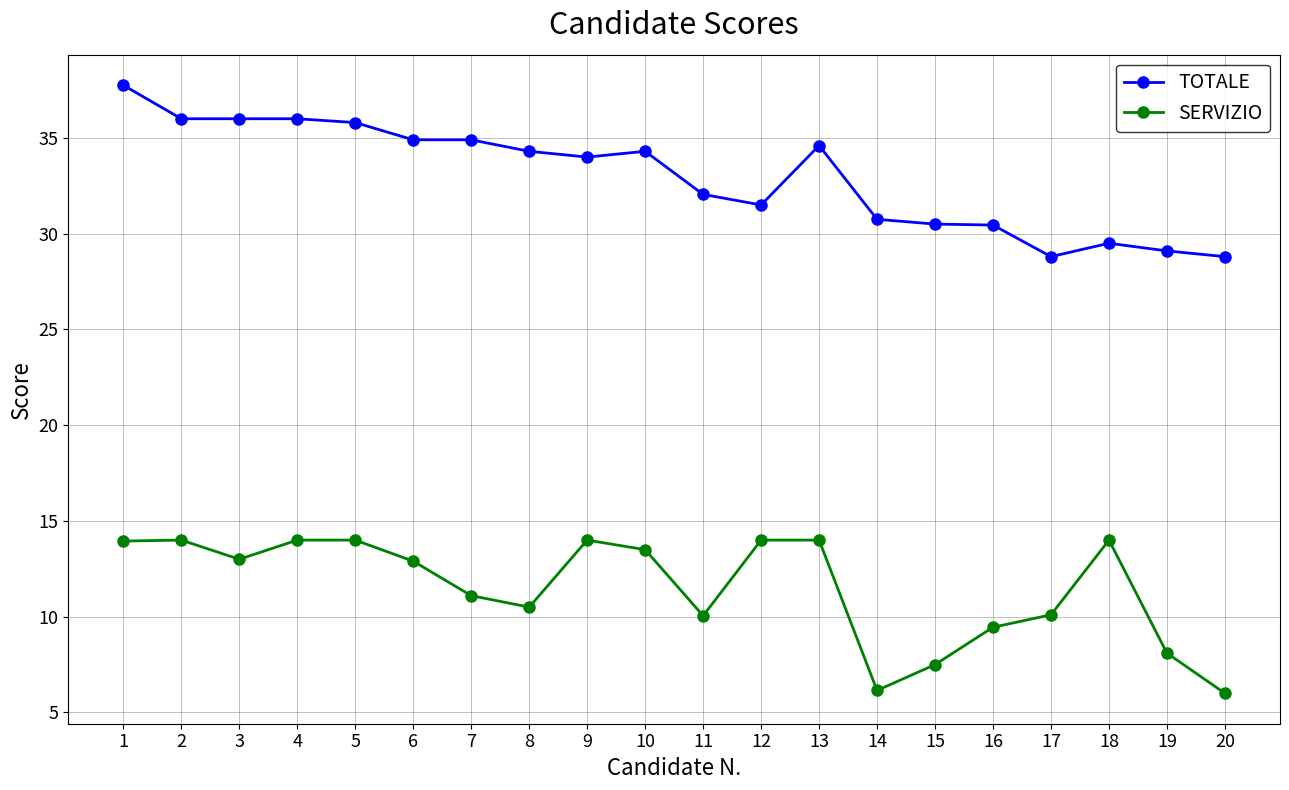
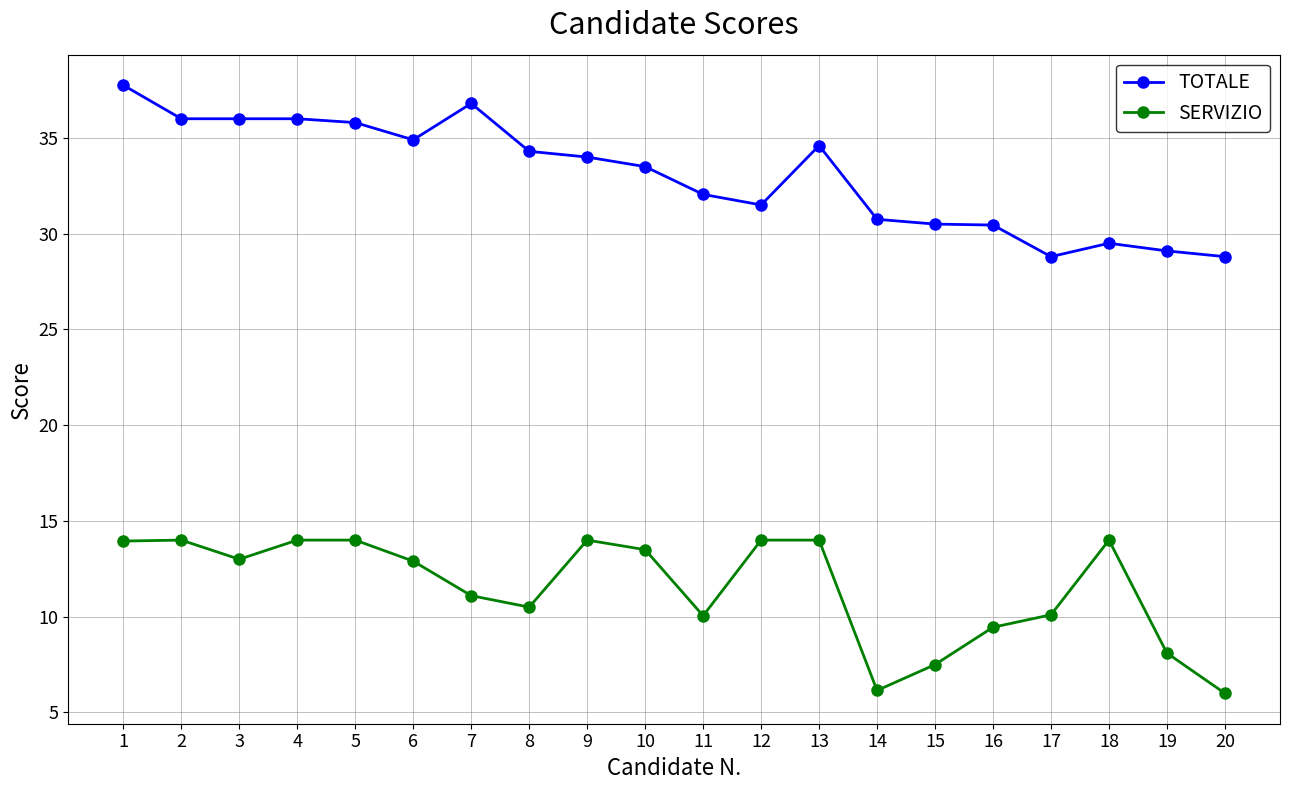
  {
    "TOTALE": {
      "1": 37.8,
      "2": 36.0,
      "3": 36.0,
      "4": 36.0,
      "5": 35.8,
      "6": 34.9,
-     "7": 34.9,
+     "7": 36.8,
      "8": 34.3,
      "9": 34.0,
-     "10": 34.3,
+     "10": 33.5,
      "11": 32.1,
      "12": 31.5,
      "13": 34.6,
      "14": 30.8,
      "15": 30.5,
      "16": 30.5,
      "17": 28.8,
      "18": 29.5,
      "19": 29.1,
      "20": 28.8
    },
    "SERVIZIO": {
      "1": 14.0,
      "2": 14.0,
      "3": 13.0,
      "4": 14.0,
      "5": 14.0,
      "6": 12.9,
      "7": 11.1,
      "8": 10.5,
      "9": 14.0,
      "10": 13.5,
      "11": 10.1,
      "12": 14.0,
      "13": 14.0,
      "14": 6.2,
      "15": 7.5,
      "16": 9.5,
      "17": 10.1,
      "18": 14.0,
      "19": 8.1,
      "20": 6.0
    }
  }
